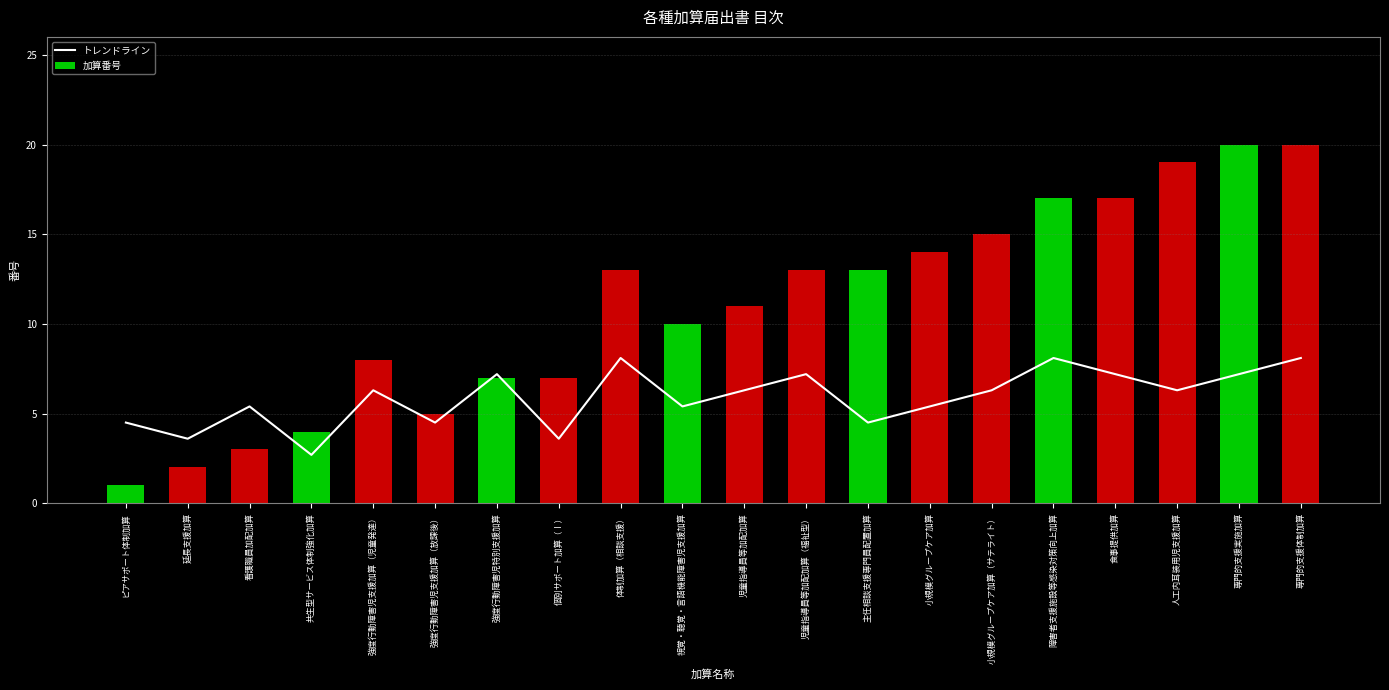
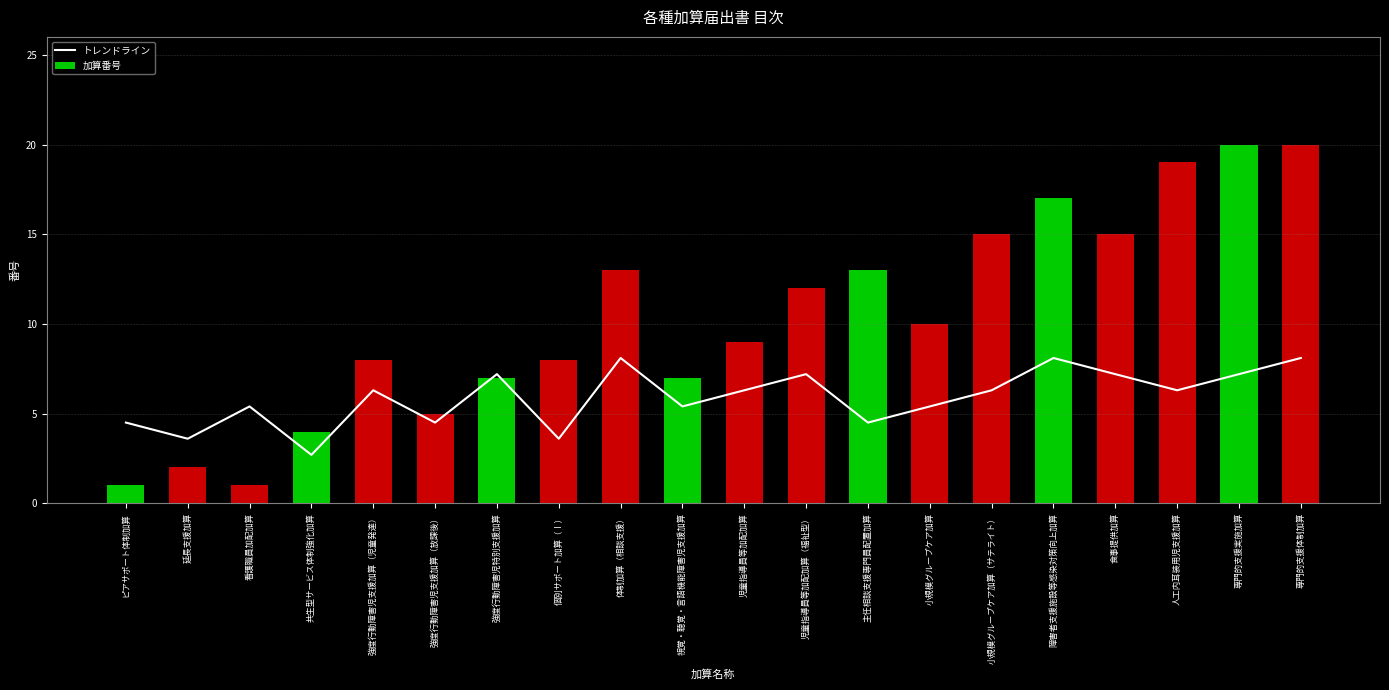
  {
    "加算番号": {
      "ピアサポート体制加算": 1,
      "延長支援加算": 2,
-     "看護職員加配加算": 3,
+     "看護職員加配加算": 1,
      "共生型サービス体制強化加算": 4,
      "強度行動障害児支援加算（児童発達）": 8,
      "強度行動障害児支援加算（放課後）": 5,
      "強度行動障害児特別支援加算": 7,
-     "個別サポート加算（Ⅰ）": 7,
+     "個別サポート加算（Ⅰ）": 8,
      "体制加算（相談支援）": 13,
-     "視覚・聴覚・言語機能障害児支援加算": 10,
-     "児童指導員等加配加算": 11,
-     "児童指導員等加配加算（福祉型）": 13,
+     "視覚・聴覚・言語機能障害児支援加算": 7,
+     "児童指導員等加配加算": 9,
+     "児童指導員等加配加算（福祉型）": 12,
      "主任相談支援専門員配置加算": 13,
-     "小規模グループケア加算": 14,
+     "小規模グループケア加算": 10,
      "小規模グループケア加算（サテライト）": 15,
      "障害者支援施設等感染対策向上加算": 17,
-     "食事提供加算": 17,
+     "食事提供加算": 15,
      "人工内耳装用児支援加算": 19,
      "専門的支援実施加算": 20,
      "専門的支援体制加算": 20
    },
    "トレンドライン": {
      "ピアサポート体制加算": 4.5,
      "延長支援加算": 3.6,
      "看護職員加配加算": 5.4,
      "共生型サービス体制強化加算": 2.7,
      "強度行動障害児支援加算（児童発達）": 6.3,
      "強度行動障害児支援加算（放課後）": 4.5,
      "強度行動障害児特別支援加算": 7.2,
      "個別サポート加算（Ⅰ）": 3.6,
      "体制加算（相談支援）": 8,
      "視覚・聴覚・言語機能障害児支援加算": 5.4,
      "児童指導員等加配加算": 6.3,
      "児童指導員等加配加算（福祉型）": 7.2,
      "主任相談支援専門員配置加算": 4.5,
      "小規模グループケア加算": 5.4,
      "小規模グループケア加算（サテライト）": 6.3,
      "障害者支援施設等感染対策向上加算": 8,
      "食事提供加算": 7.2,
      "人工内耳装用児支援加算": 6.3,
      "専門的支援実施加算": 7.2,
      "専門的支援体制加算": 8
    }
  }
